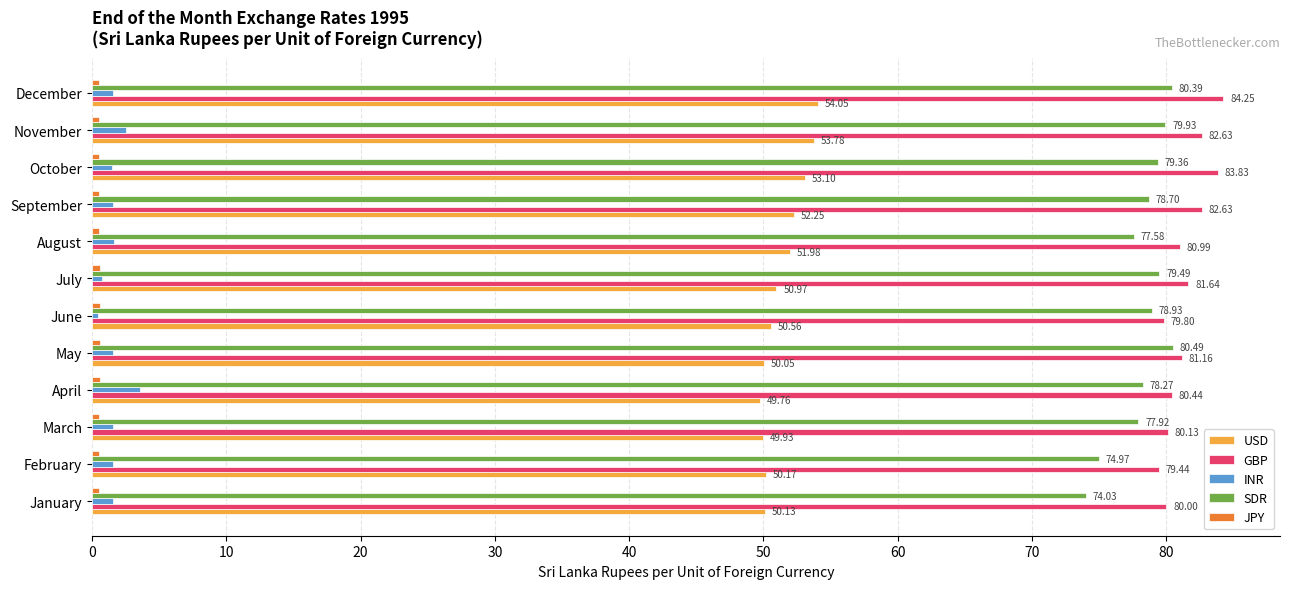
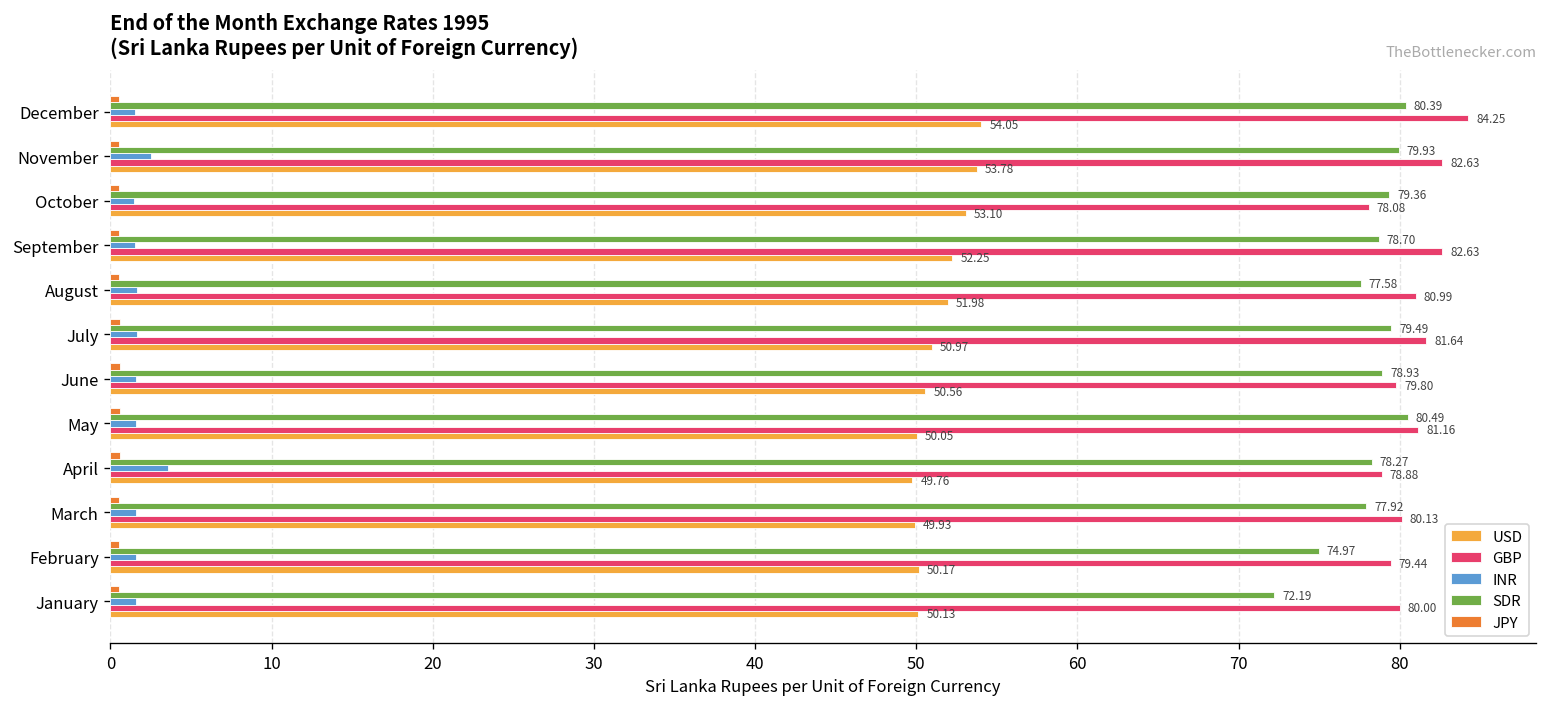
  {
    "GBP": {
      "December": 84.25,
      "November": 82.63,
-     "October": 83.83,
+     "October": 78.08,
      "September": 82.63,
      "August": 80.99,
      "July": 81.64,
      "June": 79.80,
      "May": 81.16,
-     "April": 80.44,
+     "April": 78.88,
      "March": 80.13,
      "February": 79.44,
      "January": 80.00
    },
    "INR": {
      "December": 1.5,
      "November": 2.5,
      "October": 1.5,
      "September": 1.5,
      "August": 1.6,
-     "July": 0.8,
-     "June": 0.4,
+     "July": 1.6,
+     "June": 1.6,
      "May": 1.6,
      "April": 3.6,
      "March": 1.6,
      "February": 1.6,
      "January": 1.6
    },
    "SDR": {
      "December": 80.39,
      "November": 79.93,
      "October": 79.36,
      "September": 78.70,
      "August": 77.58,
      "July": 79.49,
      "June": 78.93,
      "May": 80.49,
      "April": 78.27,
      "March": 77.92,
      "February": 74.97,
-     "January": 74.03
+     "January": 72.19
    }
  }
